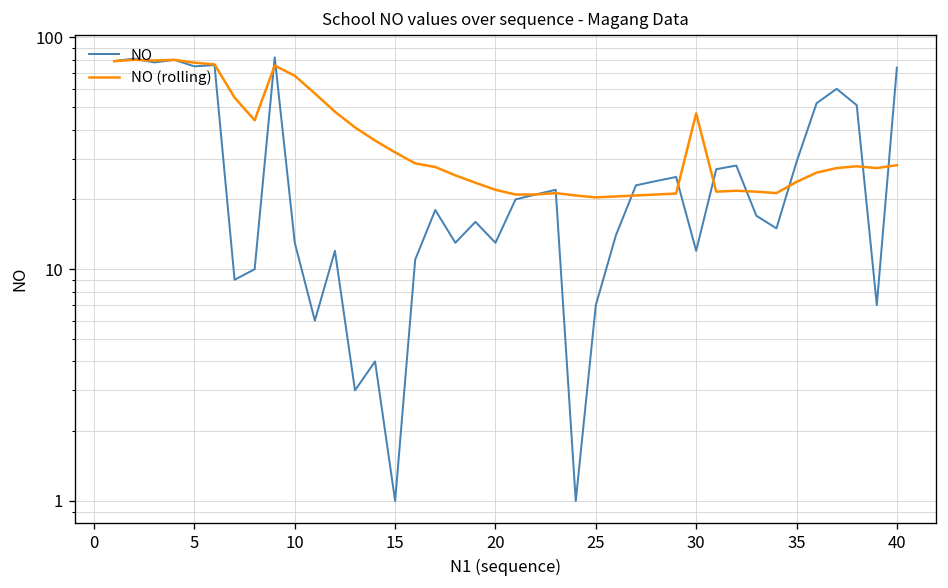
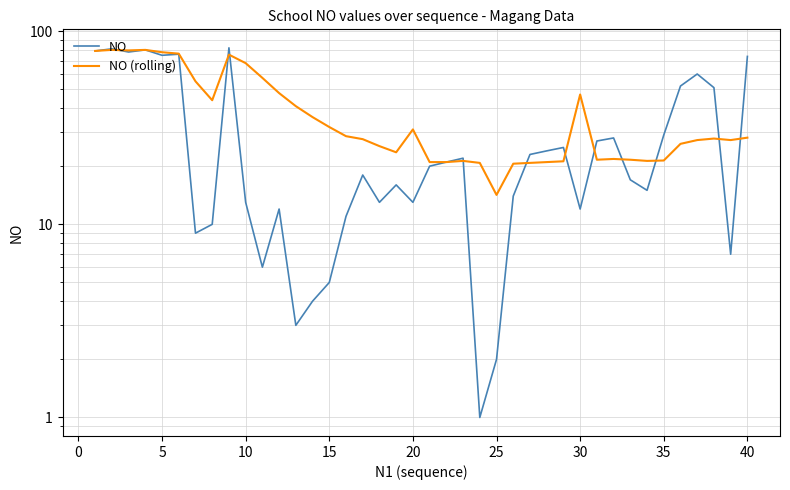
  {
    "NO": {
      "5": 75,
      "10": 13,
-     "15": 1,
+     "15": 5,
      "20": 13,
-     "25": 7,
+     "25": 2,
      "30": 12,
      "35": 29,
      "40": 74
    },
    "NO (rolling)": {
      "5": 78,
      "10": 68,
      "15": 32,
-     "20": 22,
-     "25": 20,
+     "20": 31,
+     "25": 14,
      "30": 47,
-     "35": 24,
+     "35": 21,
      "40": 28
    }
  }
